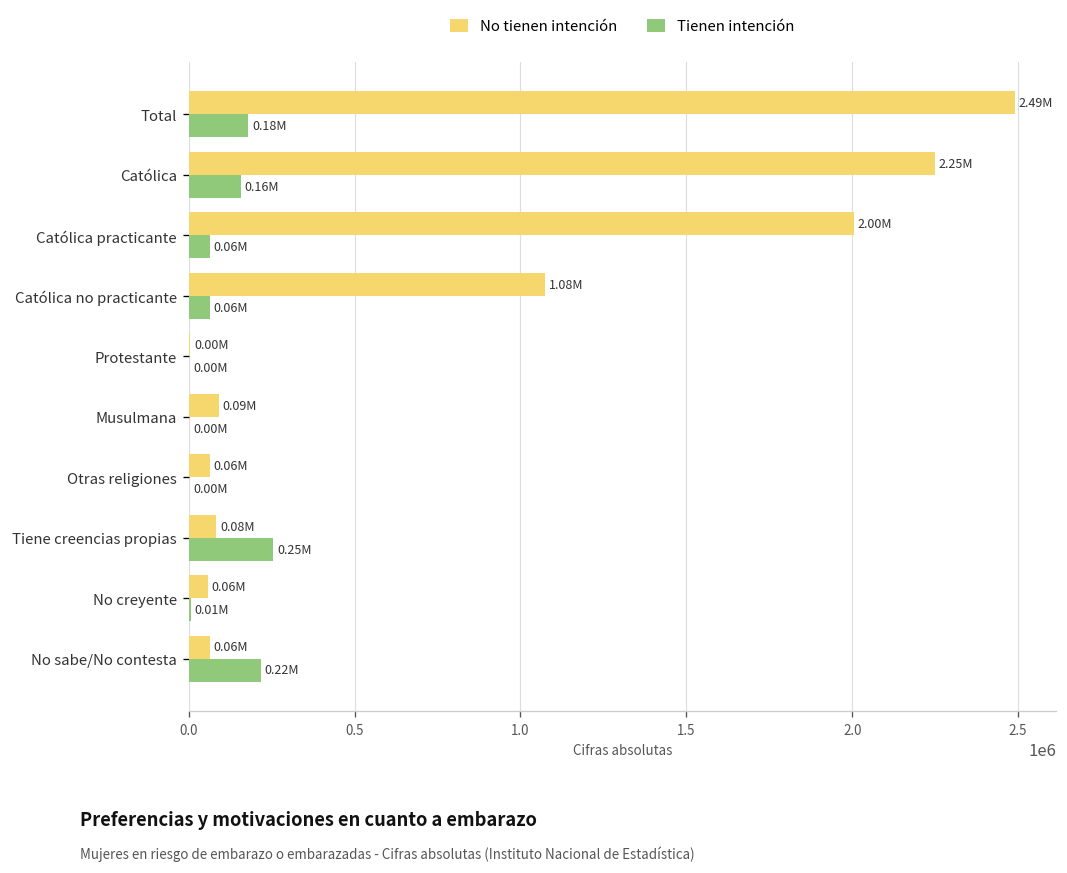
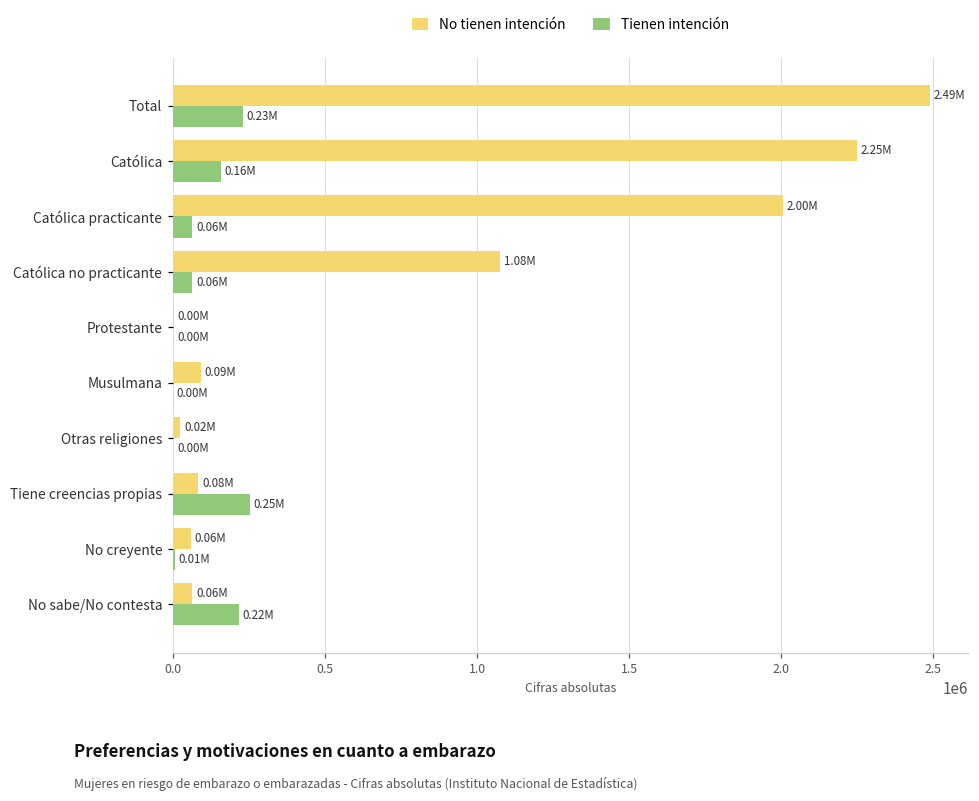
  {
    "No tienen intención": {
      "Total": "2.49M",
      "Católica": "2.25M",
      "Católica practicante": "2.00M",
      "Católica no practicante": "1.08M",
      "Musulmana": "0.09M",
-     "Otras religiones": "0.06M",
+     "Otras religiones": "0.02M",
      "Tiene creencias propias": "0.08M",
      "No creyente": "0.06M",
      "No sabe/No contesta": "0.06M"
    },
    "Tienen intención": {
-     "Total": "0.18M",
+     "Total": "0.23M",
      "Católica": "0.16M",
      "Católica practicante": "0.06M",
      "Católica no practicante": "0.06M",
      "Tiene creencias propias": "0.25M",
      "No creyente": "0.01M",
      "No sabe/No contesta": "0.22M"
    }
  }
